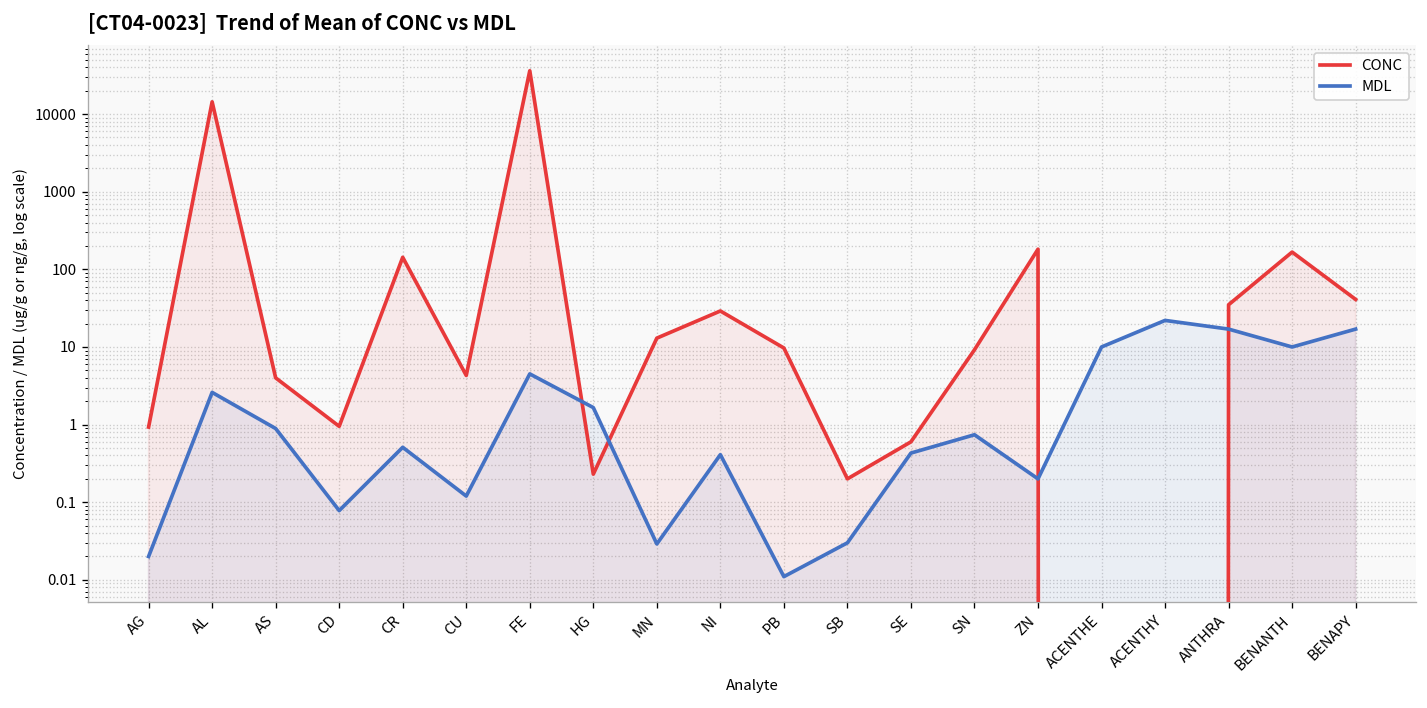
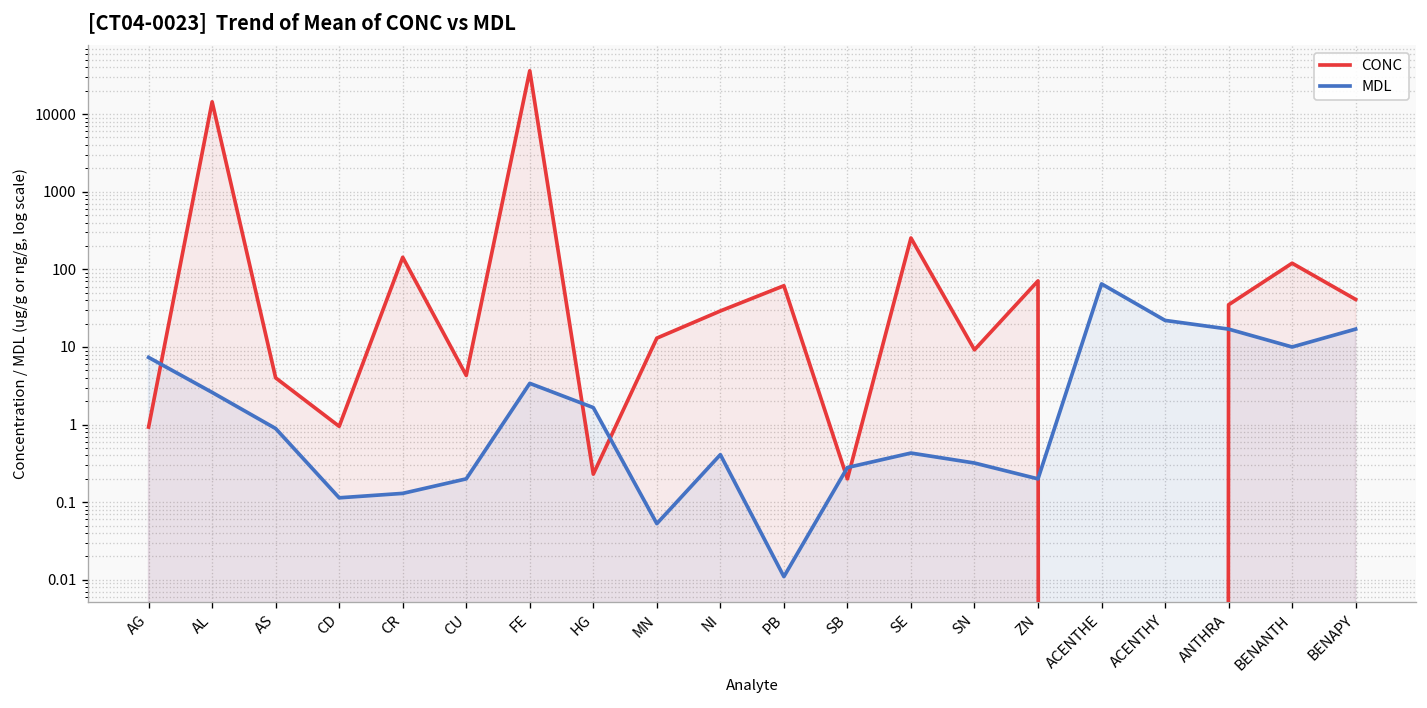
  {
    "CONC": {
      "AG": 0.9,
      "AL": 14000,
      "AS": 4,
      "CD": 1.0,
      "CR": 140,
      "CU": 4,
      "FE": 40000,
      "HG": 0.23,
      "MN": 13,
      "NI": 30,
-     "PB": 10,
+     "PB": 60,
      "SB": 0.2,
-     "SE": 0.6,
+     "SE": 250,
      "SN": 9,
-     "ZN": 180,
+     "ZN": 70,
      "ANTHRA": 40,
-     "BENANTH": 170,
+     "BENANTH": 120,
      "BENAPY": 40
    },
    "MDL": {
-     "AG": 0.02,
+     "AG": 7,
      "AL": 2.6,
      "AS": 0.9,
-     "CD": 0.08,
-     "CR": 0.5,
-     "CU": 0.12,
-     "FE": 5,
+     "CD": 0.11,
+     "CR": 0.13,
+     "CU": 0.20,
+     "FE": 3,
      "HG": 1.7,
-     "MN": 0.03,
+     "MN": 0.05,
      "NI": 0.4,
      "PB": 0.011,
-     "SB": 0.03,
+     "SB": 0.28,
      "SE": 0.4,
-     "SN": 0.7,
+     "SN": 0.3,
      "ZN": 0.20,
-     "ACENTHE": 10,
+     "ACENTHE": 70,
      "ACENTHY": 22,
      "ANTHRA": 17,
      "BENANTH": 10,
      "BENAPY": 17
    }
  }
